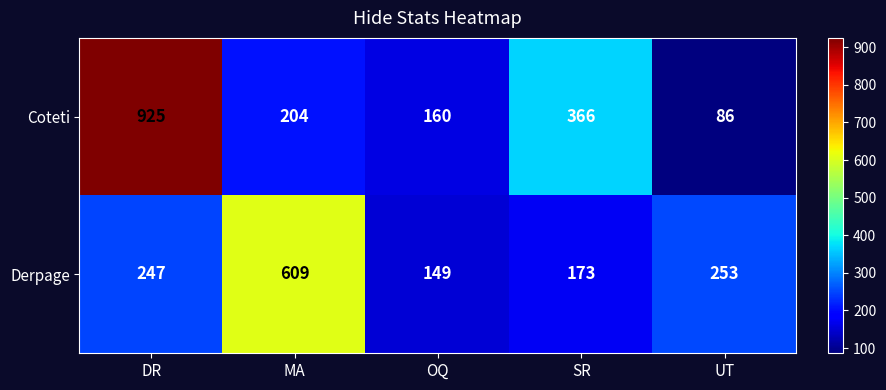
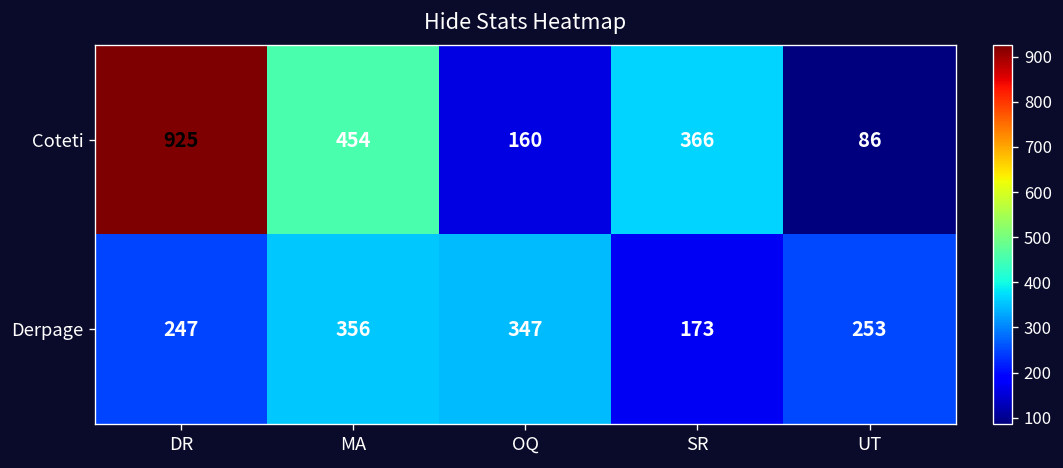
  {
    "Coteti": {
      "DR": 925,
-     "MA": 204,
+     "MA": 454,
      "OQ": 160,
      "SR": 366,
      "UT": 86
    },
    "Derpage": {
      "DR": 247,
-     "MA": 609,
-     "OQ": 149,
+     "MA": 356,
+     "OQ": 347,
      "SR": 173,
      "UT": 253
    }
  }
